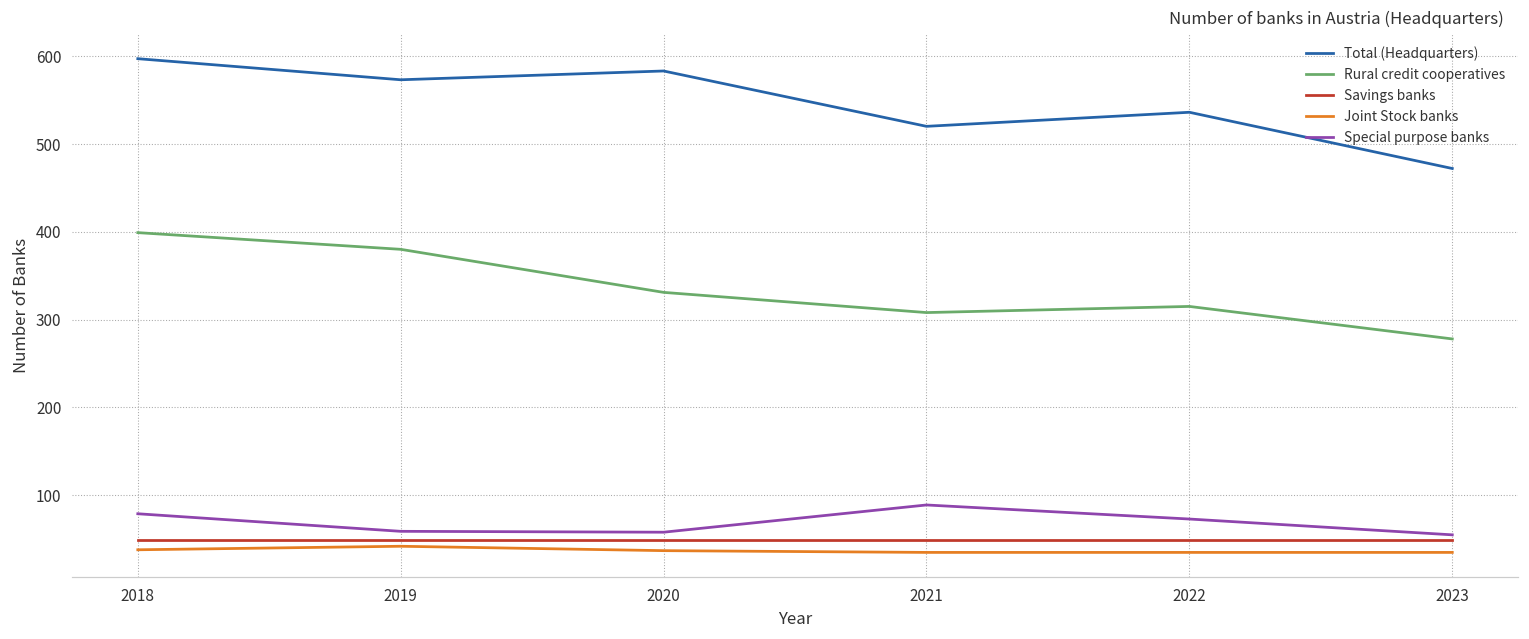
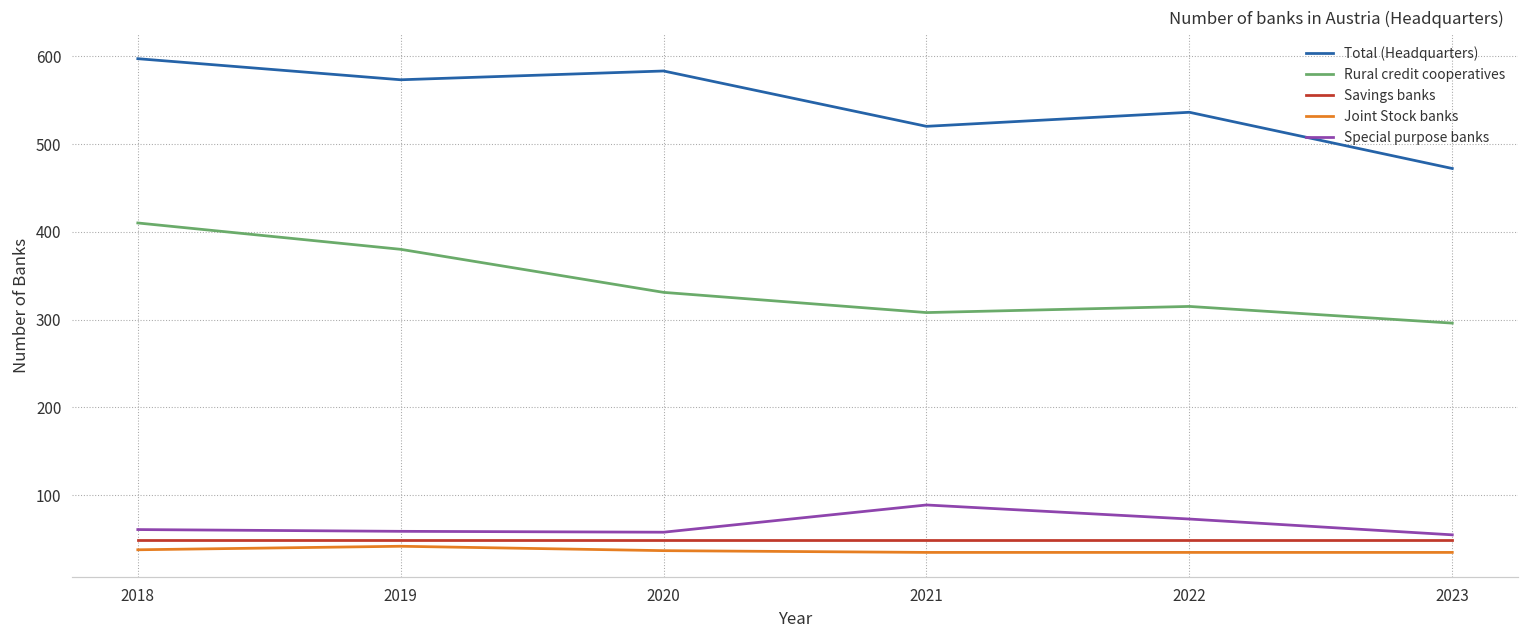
  {
    "Total (Headquarters)": {
      "2018": 600,
      "2019": 570,
      "2020": 580,
      "2021": 520,
      "2022": 540,
      "2023": 470
    },
    "Rural credit cooperatives": {
-     "2018": 400,
+     "2018": 410,
      "2019": 380,
      "2020": 330,
      "2021": 310,
      "2022": 320,
-     "2023": 280
+     "2023": 300
    },
    "Savings banks": {
      "2018": 50,
      "2019": 50,
      "2020": 50,
      "2021": 50,
      "2022": 50,
      "2023": 50
    },
    "Joint Stock banks": {
      "2018": 40,
      "2019": 40,
      "2020": 40,
      "2021": 40,
      "2022": 40,
      "2023": 40
    },
    "Special purpose banks": {
-     "2018": 80,
+     "2018": 60,
      "2019": 60,
      "2020": 60,
      "2021": 90,
      "2022": 70,
      "2023": 60
    }
  }
